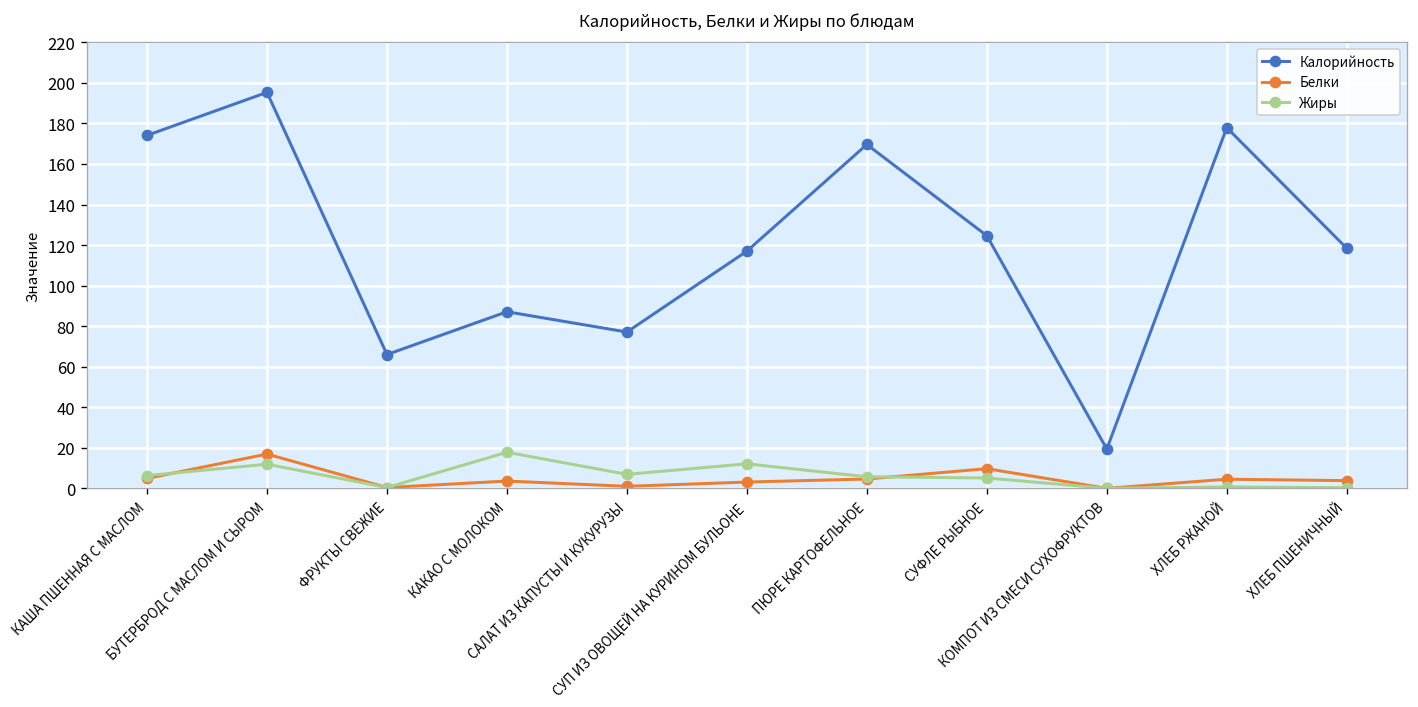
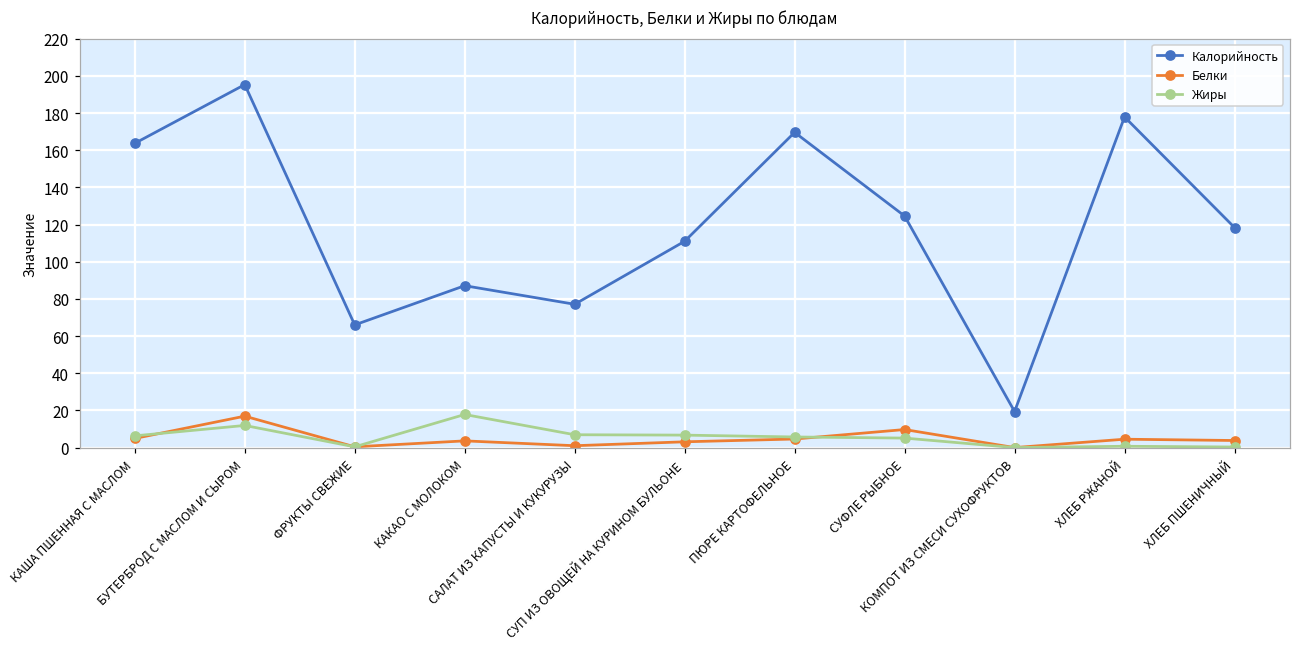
  {
    "Калорийность": {
-     "КАША ПШЕННАЯ С МАСЛОМ": 174,
+     "КАША ПШЕННАЯ С МАСЛОМ": 164,
      "БУТЕРБРОД С МАСЛОМ И СЫРОМ": 195,
      "ФРУКТЫ СВЕЖИЕ": 66,
      "КАКАО С МОЛОКОМ": 87,
      "САЛАТ ИЗ КАПУСТЫ И КУКУРУЗЫ": 77,
-     "СУП ИЗ ОВОЩЕЙ НА КУРИНОМ БУЛЬОНЕ": 117,
+     "СУП ИЗ ОВОЩЕЙ НА КУРИНОМ БУЛЬОНЕ": 111,
      "ПЮРЕ КАРТОФЕЛЬНОЕ": 170,
      "СУФЛЕ РЫБНОЕ": 125,
      "КОМПОТ ИЗ СМЕСИ СУХОФРУКТОВ": 19,
      "ХЛЕБ РЖАНОЙ": 178,
      "ХЛЕБ ПШЕНИЧНЫЙ": 118
    },
    "Белки": {
      "БУТЕРБРОД С МАСЛОМ И СЫРОМ": 17,
      "КАКАО С МОЛОКОМ": 4,
      "САЛАТ ИЗ КАПУСТЫ И КУКУРУЗЫ": 1,
      "СУП ИЗ ОВОЩЕЙ НА КУРИНОМ БУЛЬОНЕ": 3,
      "СУФЛЕ РЫБНОЕ": 10,
      "ХЛЕБ РЖАНОЙ": 5,
      "ХЛЕБ ПШЕНИЧНЫЙ": 4
    },
    "Жиры": {
      "БУТЕРБРОД С МАСЛОМ И СЫРОМ": 12,
      "КАКАО С МОЛОКОМ": 18,
      "САЛАТ ИЗ КАПУСТЫ И КУКУРУЗЫ": 7,
-     "СУП ИЗ ОВОЩЕЙ НА КУРИНОМ БУЛЬОНЕ": 12,
+     "СУП ИЗ ОВОЩЕЙ НА КУРИНОМ БУЛЬОНЕ": 7,
      "СУФЛЕ РЫБНОЕ": 5,
      "ХЛЕБ РЖАНОЙ": 1,
      "ХЛЕБ ПШЕНИЧНЫЙ": 0
    }
  }
